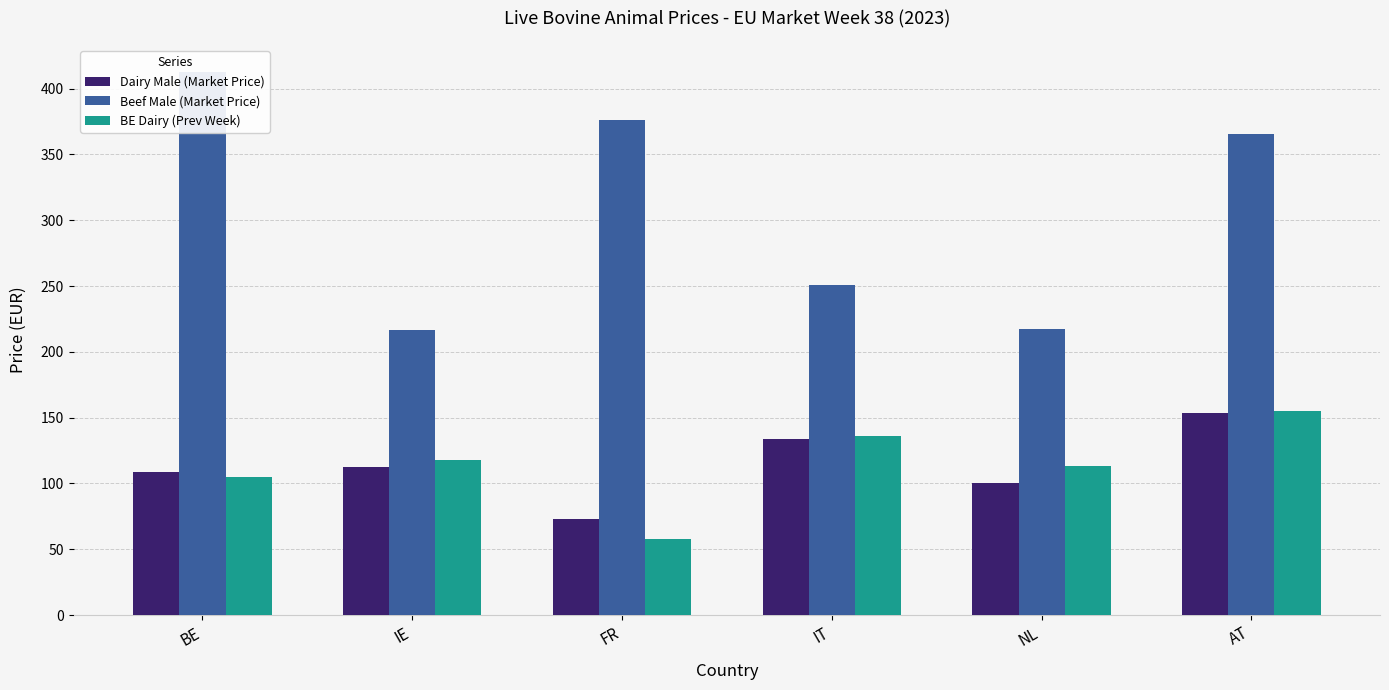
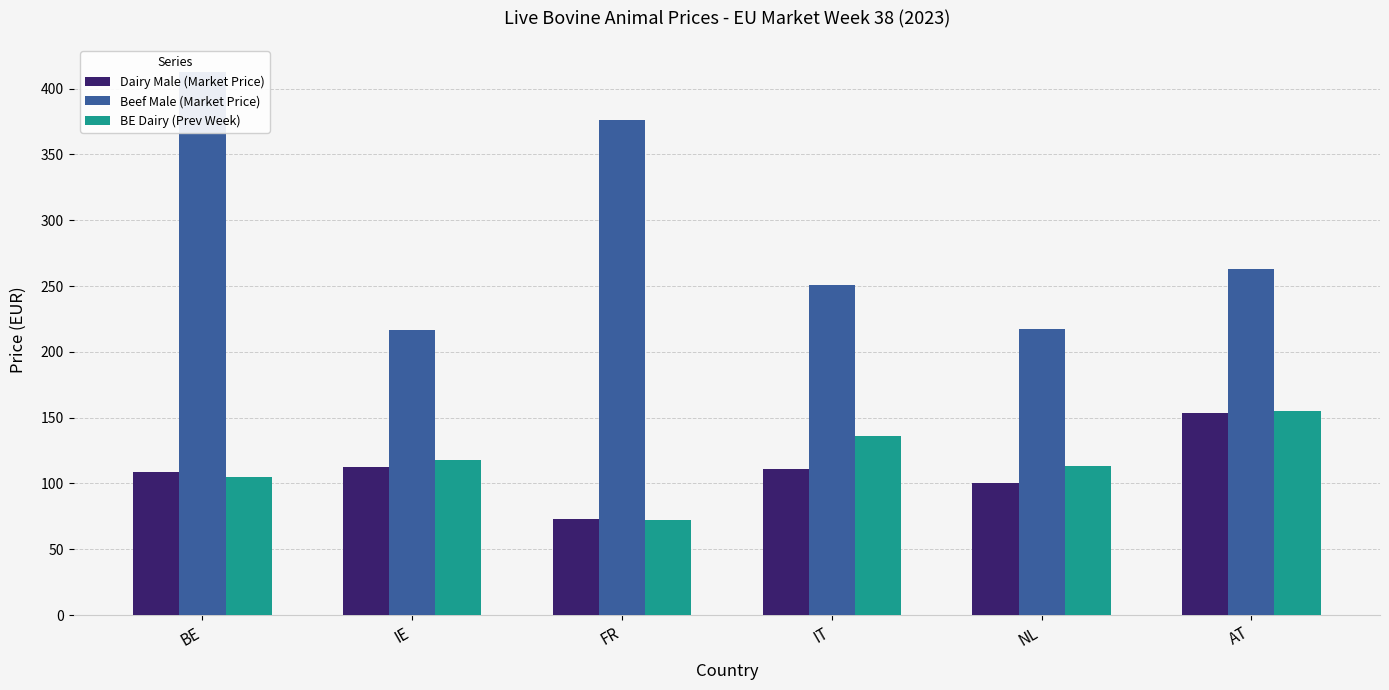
  {
    "Dairy Male (Market Price)": {
      "BE": 109,
      "IE": 112,
      "FR": 73,
-     "IT": 134,
+     "IT": 111,
      "NL": 100,
      "AT": 154
    },
    "Beef Male (Market Price)": {
      "IE": 217,
      "FR": 376,
      "IT": 251,
      "NL": 217,
-     "AT": 365
+     "AT": 263
    },
    "BE Dairy (Prev Week)": {
      "BE": 105,
      "IE": 118,
-     "FR": 58,
+     "FR": 72,
      "IT": 136,
      "NL": 113,
      "AT": 155
    }
  }
